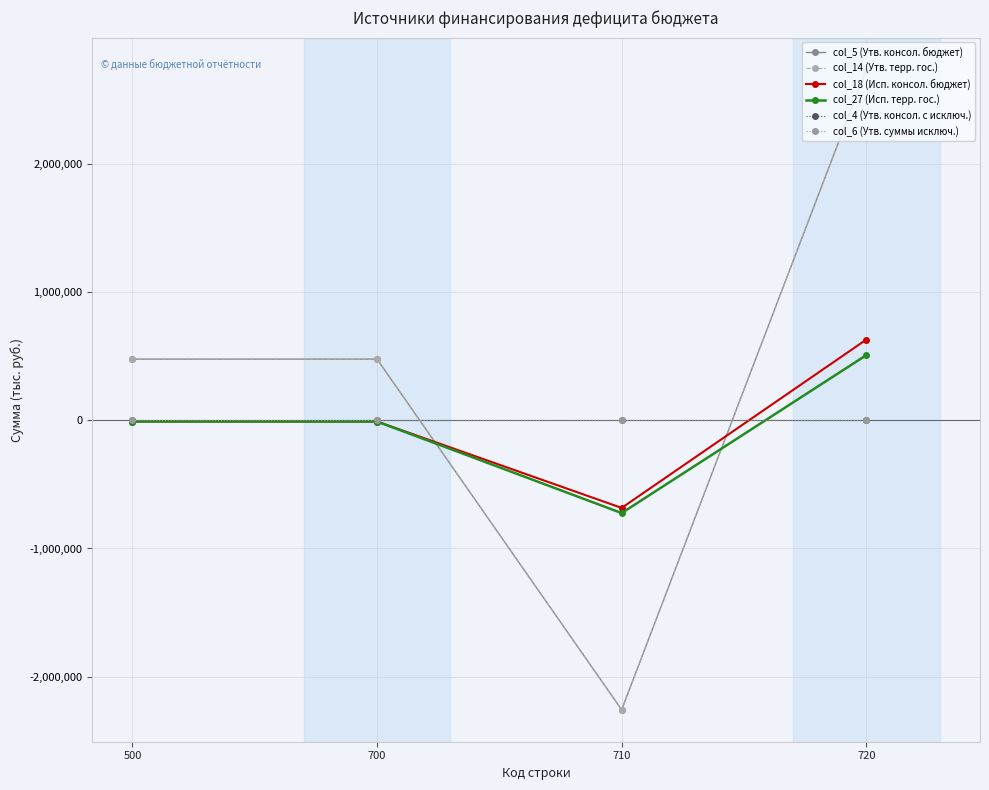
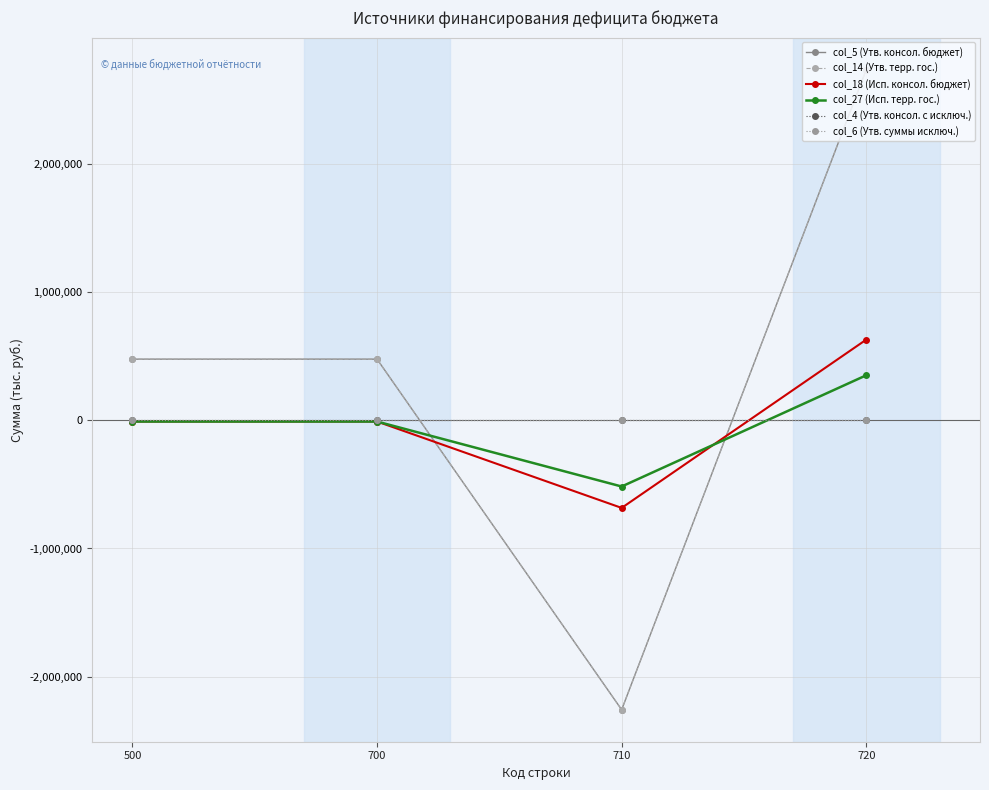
  {
    "col_18 (Исп. консол. бюджет)": {
      "710": "-680,000",
      "720": "630,000"
    },
    "col_27 (Исп. терр. гос.)": {
-     "710": "-720,000",
-     "720": "510,000"
+     "710": "-520,000",
+     "720": "350,000"
    }
  }
